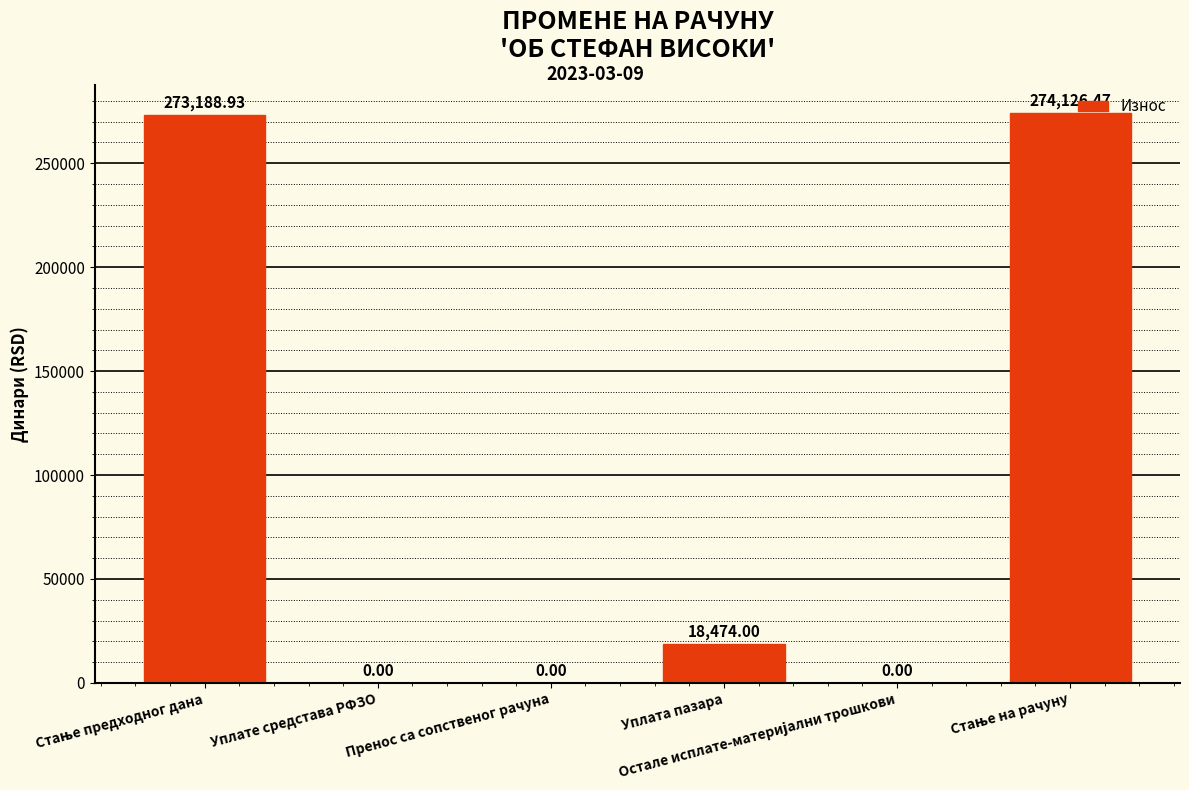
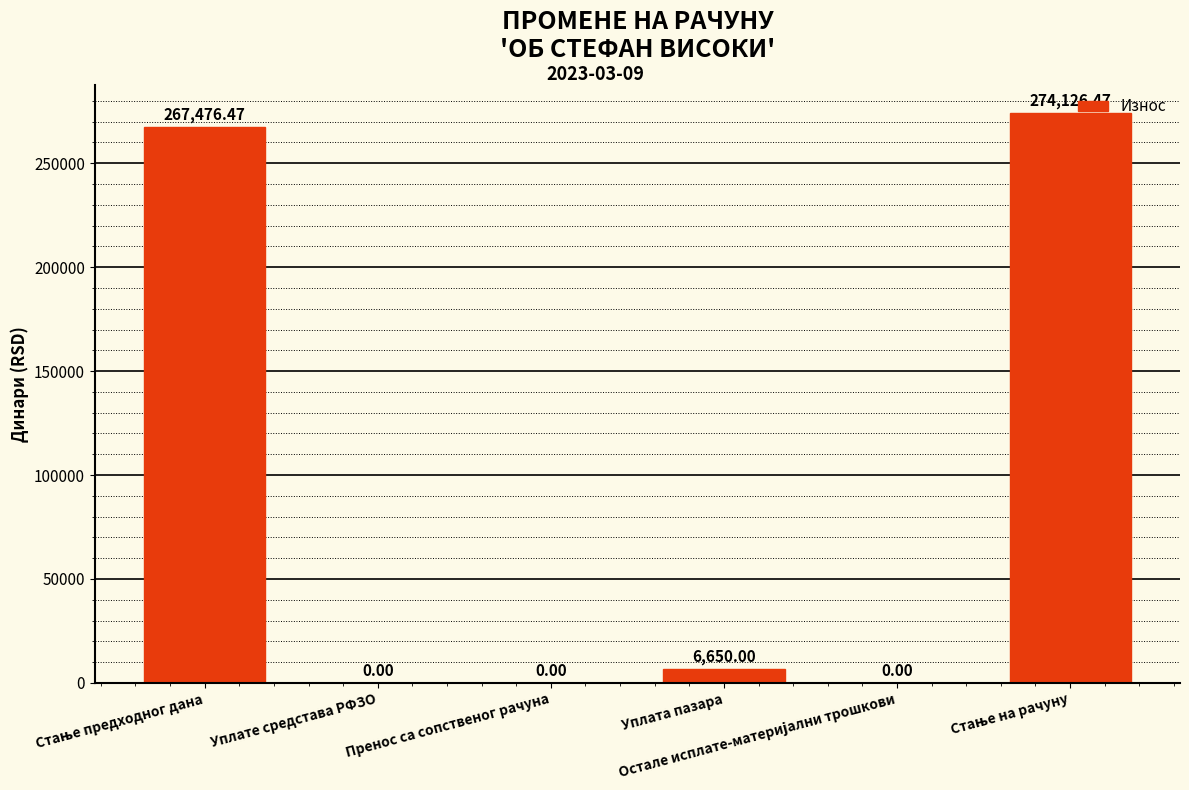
  {
-   "Стање предходног дана": "273,188.93",
+   "Стање предходног дана": "267,476.47",
    "Уплате средстава РФЗО": "0.00",
    "Пренос са сопственог рачуна": "0.00",
-   "Уплата пазара": "18,474.00",
+   "Уплата пазара": "6,650.00",
    "Остале исплате-материјални трошкови": "0.00",
    "Стање на рачуну": "274,126.47"
  }
